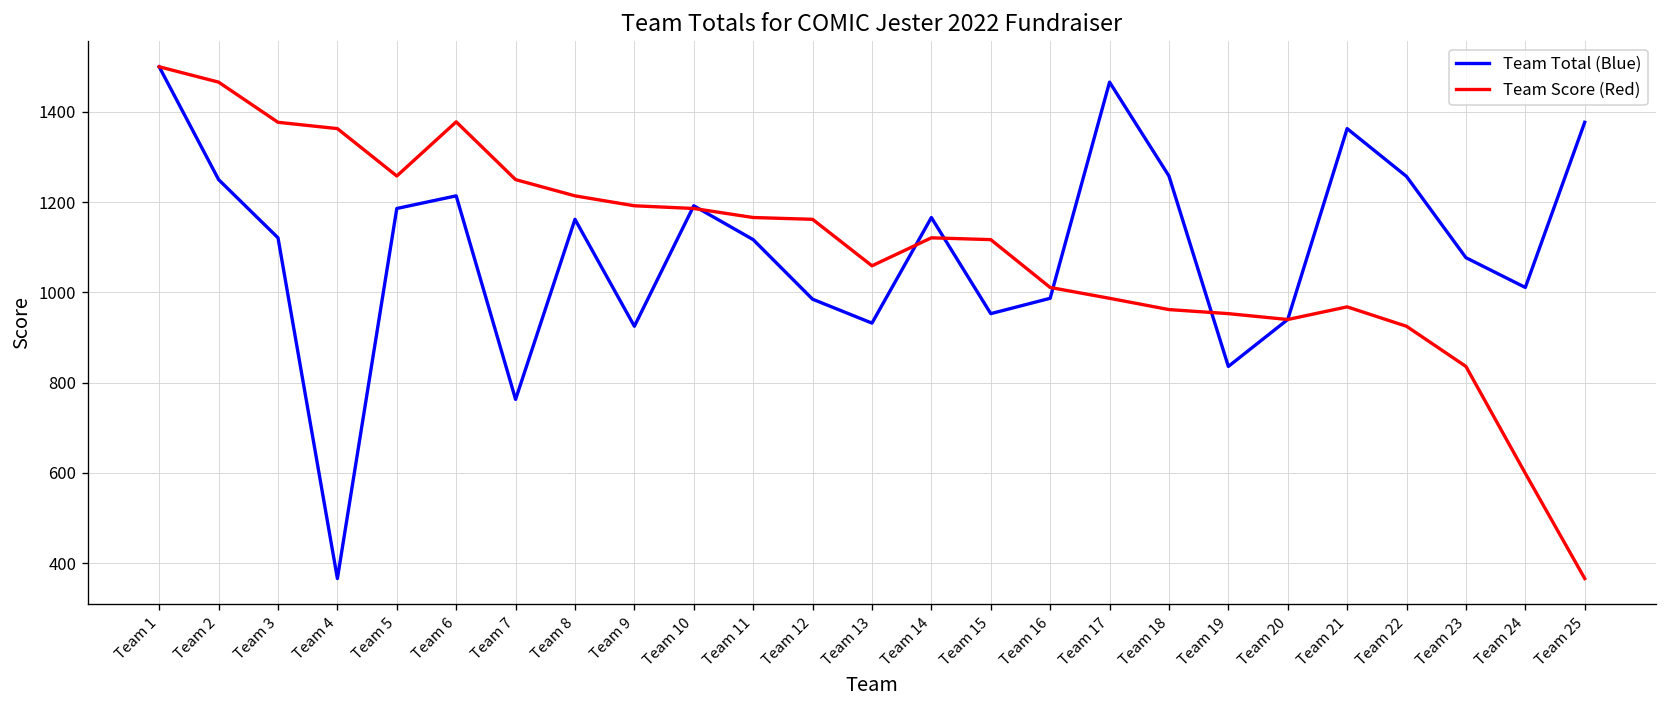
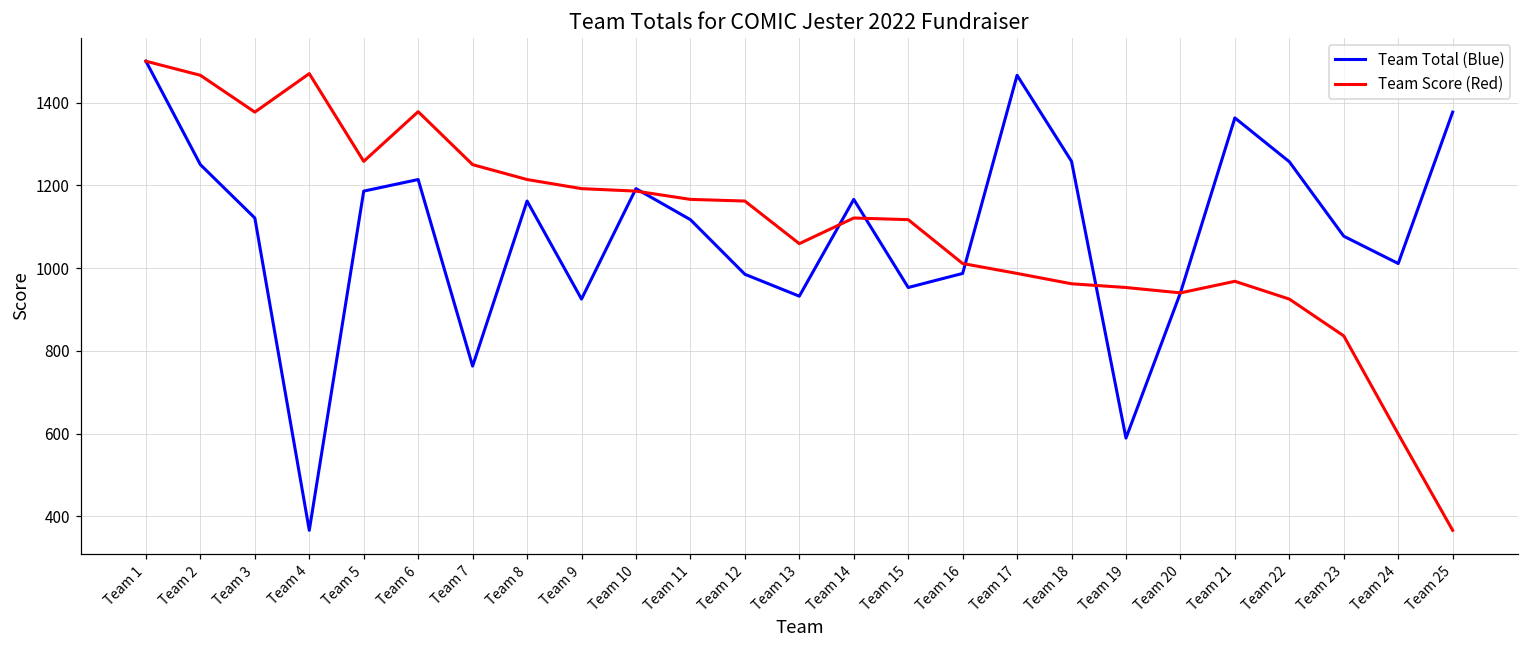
  {
    "Team Total (Blue)": {
      "Team 2": 1250,
      "Team 3": 1120,
      "Team 4": 370,
      "Team 5": 1190,
      "Team 6": 1210,
      "Team 7": 760,
      "Team 8": 1160,
      "Team 9": 930,
      "Team 11": 1120,
      "Team 12": 990,
      "Team 13": 930,
      "Team 14": 1170,
      "Team 15": 950,
      "Team 16": 990,
      "Team 17": 1470,
      "Team 18": 1260,
-     "Team 19": 840,
+     "Team 19": 590,
      "Team 21": 1360,
      "Team 22": 1260,
      "Team 23": 1080,
      "Team 24": 1010,
      "Team 25": 1380
    },
    "Team Score (Red)": {
      "Team 2": 1470,
      "Team 3": 1380,
-     "Team 4": 1360,
+     "Team 4": 1470,
      "Team 5": 1260,
      "Team 6": 1380,
      "Team 7": 1250,
      "Team 8": 1210,
      "Team 9": 1190,
      "Team 11": 1170,
      "Team 12": 1160,
      "Team 13": 1060,
      "Team 14": 1120,
      "Team 15": 1120,
      "Team 16": 1010,
      "Team 17": 990,
      "Team 18": 960,
      "Team 19": 950,
      "Team 21": 970,
      "Team 22": 930,
      "Team 23": 840,
      "Team 24": 600,
      "Team 25": 370
    }
  }
